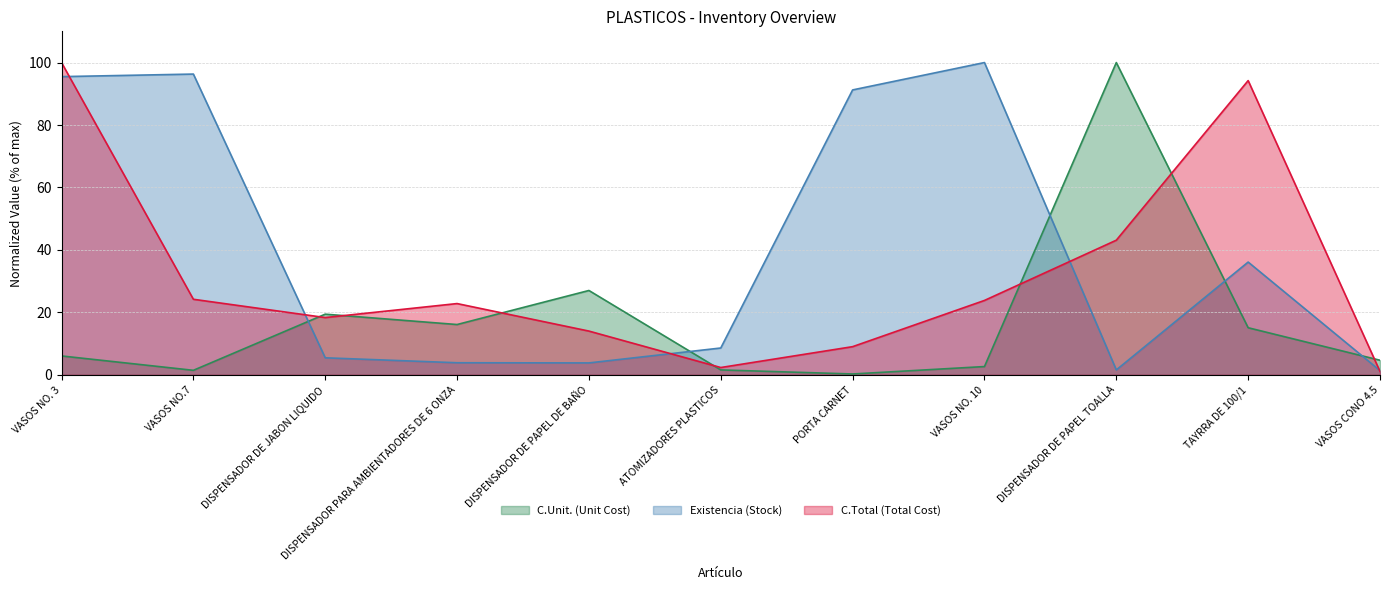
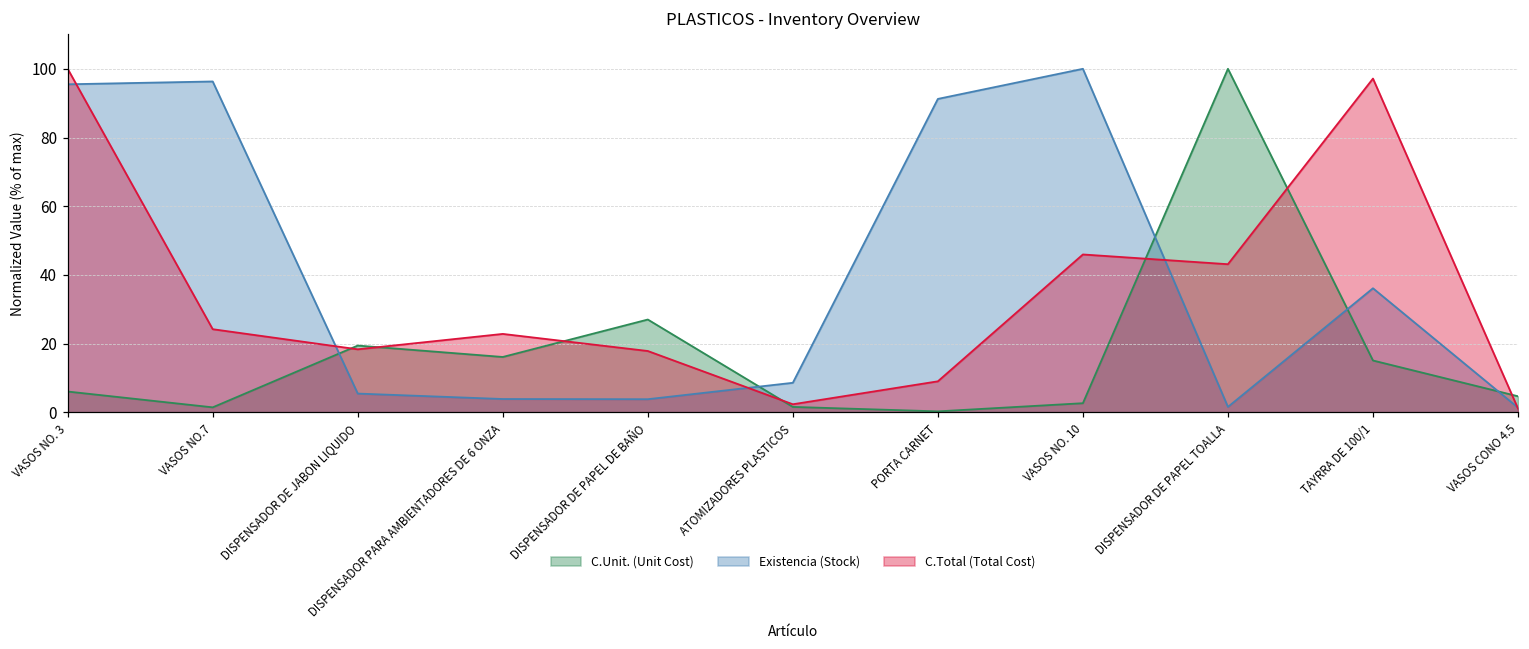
  {
    "C.Total (Total Cost)": {
      "VASOS NO. 3": 100,
      "VASOS NO.7": 24,
      "DISPENSADOR DE JABON LIQUIDO": 18,
      "DISPENSADOR PARA AMBIENTADORES DE 6 ONZA": 23,
-     "DISPENSADOR DE PAPEL DE BAÑO": 14,
+     "DISPENSADOR DE PAPEL DE BAÑO": 18,
      "PORTA CARNET": 9,
-     "VASOS NO. 10": 24,
+     "VASOS NO. 10": 46,
      "DISPENSADOR DE PAPEL TOALLA": 43,
-     "TAYRRA DE 100/1": 94
+     "TAYRRA DE 100/1": 97
    }
  }
